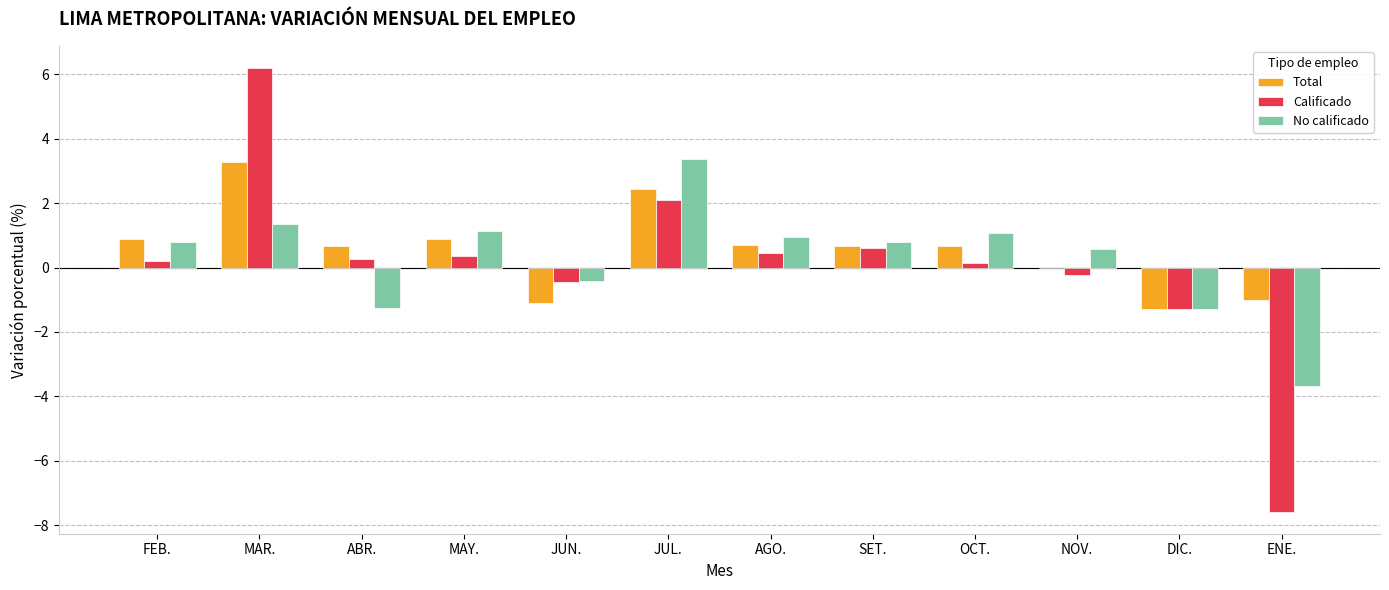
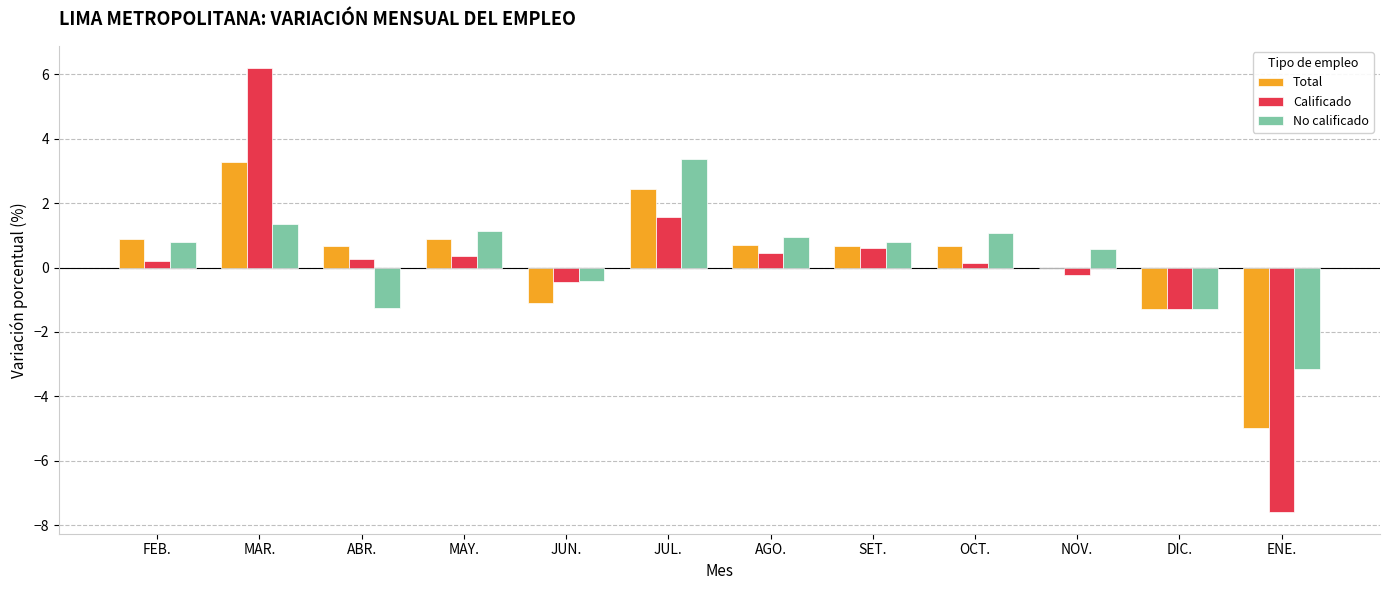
  {
    "Total": {
      "FEB.": 0.9,
      "MAR.": 3.3,
      "ABR.": 0.7,
      "MAY.": 0.9,
      "JUN.": -1.1,
      "JUL.": 2.4,
      "AGO.": 0.7,
      "SET.": 0.7,
      "OCT.": 0.7,
      "DIC.": -1.3,
-     "ENE.": -1.0
+     "ENE.": -5.0
    },
    "Calificado": {
      "FEB.": 0.2,
      "MAR.": 6.2,
      "ABR.": 0.3,
      "MAY.": 0.3,
      "JUN.": -0.5,
-     "JUL.": 2.1,
+     "JUL.": 1.6,
      "AGO.": 0.5,
      "SET.": 0.6,
      "OCT.": 0.2,
      "NOV.": -0.2,
      "DIC.": -1.3,
      "ENE.": -7.6
    },
    "No calificado": {
      "FEB.": 0.8,
      "MAR.": 1.4,
      "ABR.": -1.3,
      "MAY.": 1.1,
      "JUN.": -0.4,
      "JUL.": 3.4,
      "AGO.": 1.0,
      "SET.": 0.8,
      "OCT.": 1.1,
      "NOV.": 0.6,
      "DIC.": -1.3,
-     "ENE.": -3.7
+     "ENE.": -3.2
    }
  }
